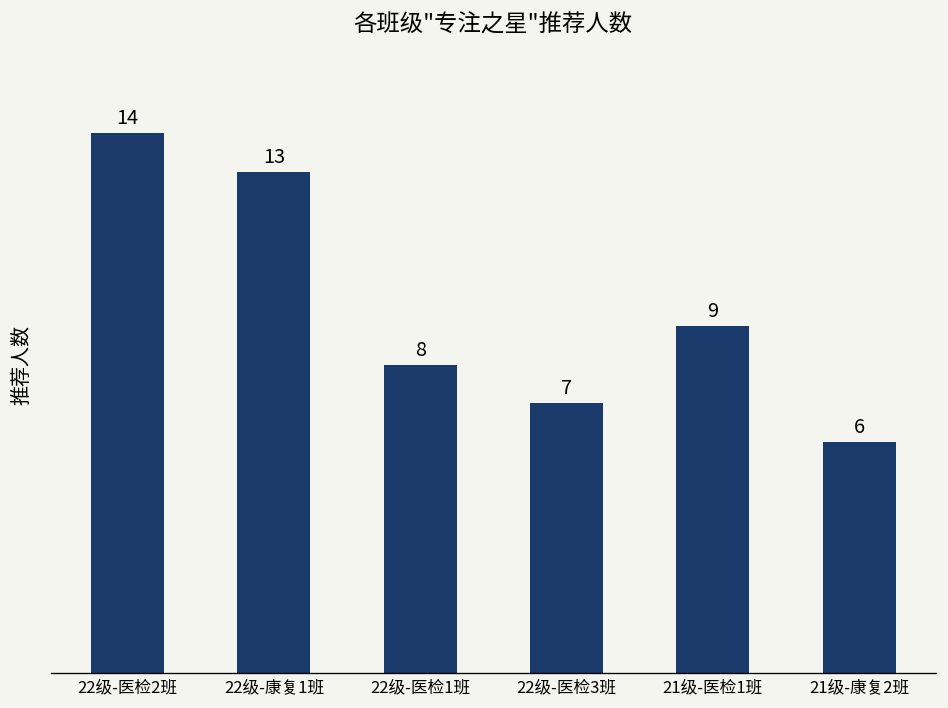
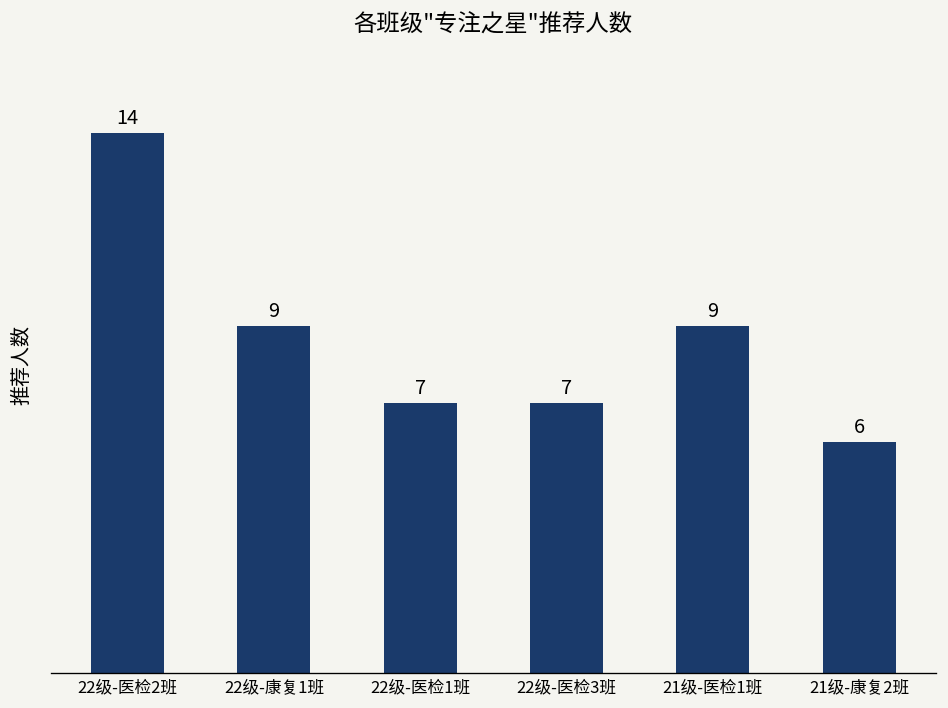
  {
    "22级-医检2班": 14,
-   "22级-康复1班": 13,
-   "22级-医检1班": 8,
+   "22级-康复1班": 9,
+   "22级-医检1班": 7,
    "22级-医检3班": 7,
    "21级-医检1班": 9,
    "21级-康复2班": 6
  }
